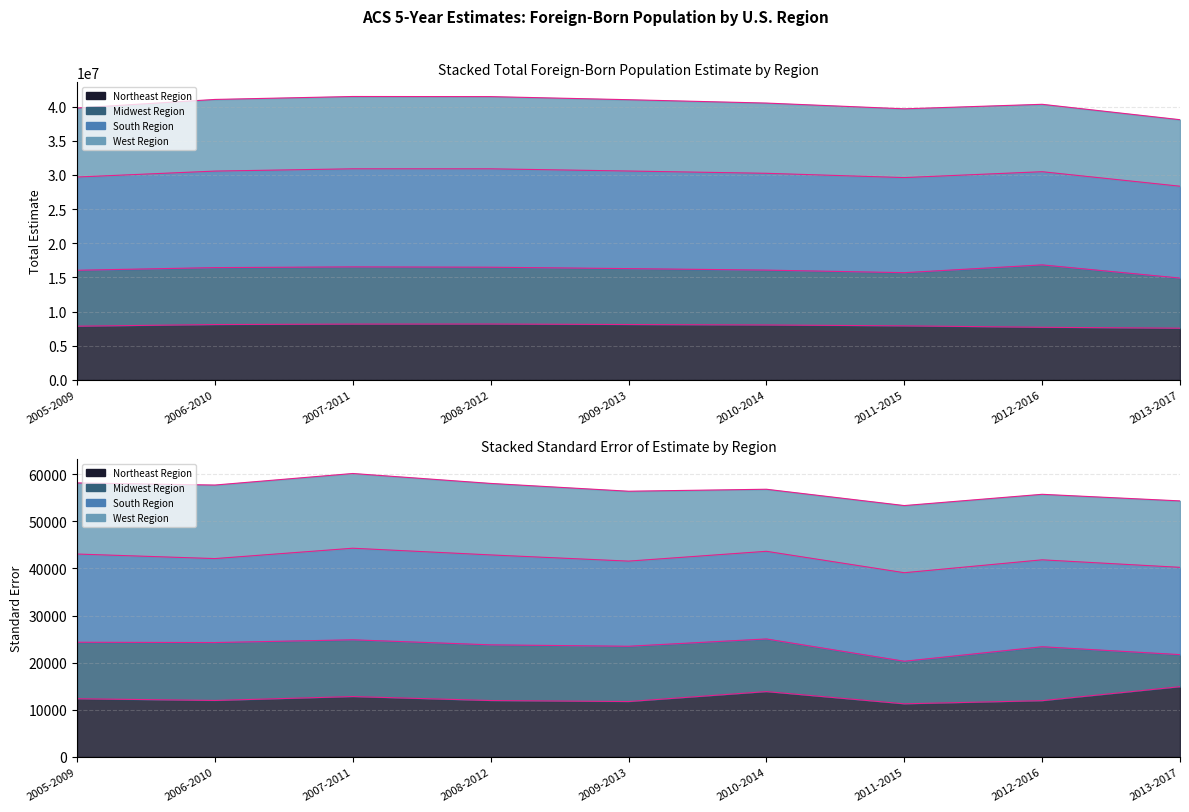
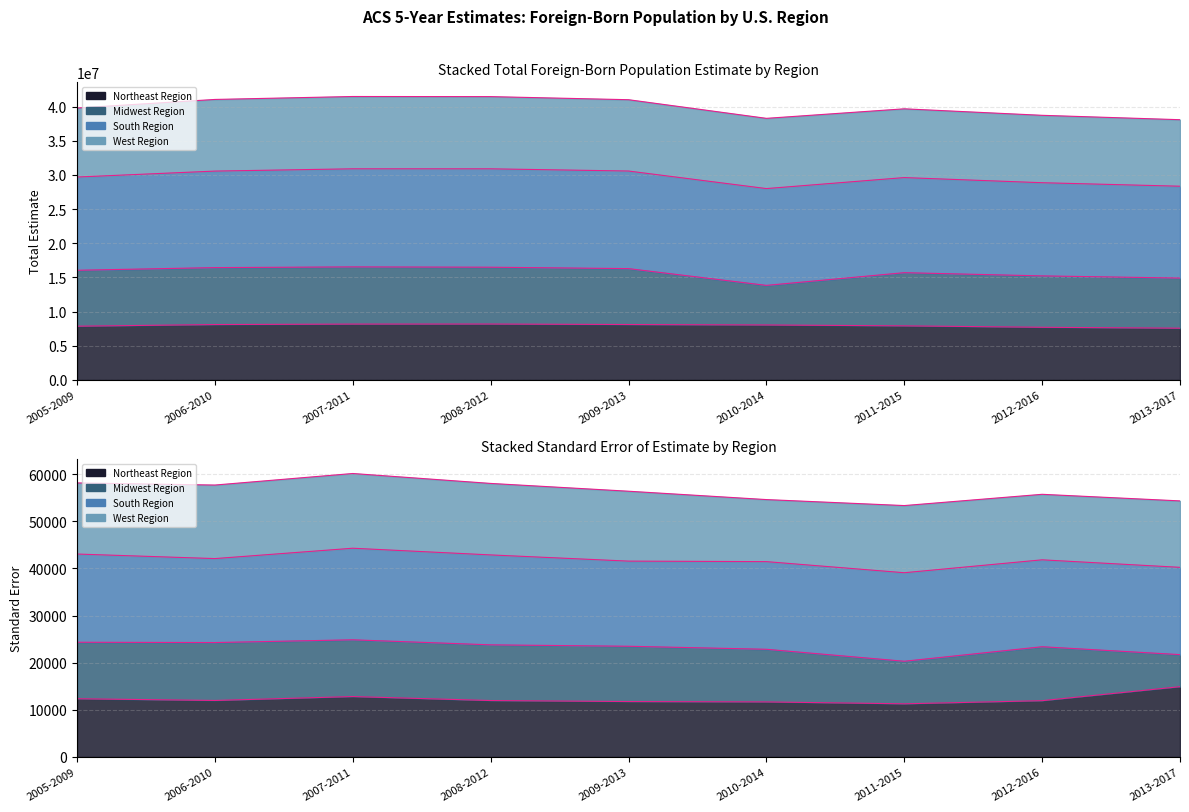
  {
    "Stacked Total Foreign-Born Population Estimate by Region": {
      "Northeast Region": {
        "2005-2009": 8000000,
        "2006-2010": 8000000,
        "2007-2011": 8000000,
        "2008-2012": 8000000,
        "2009-2013": 8000000,
        "2010-2014": 8000000,
        "2011-2015": 8000000,
        "2012-2016": 8000000,
        "2013-2017": 8000000
      },
      "Midwest Region": {
        "2005-2009": 8000000,
        "2006-2010": 8000000,
        "2007-2011": 8000000,
        "2008-2012": 8000000,
        "2009-2013": 8000000,
-       "2010-2014": 8000000,
+       "2010-2014": 6000000,
        "2011-2015": 8000000,
-       "2012-2016": 9000000,
+       "2012-2016": 8000000,
        "2013-2017": 7000000
      }
    },
    "Stacked Standard Error of Estimate by Region": {
      "Northeast Region": {
        "2005-2009": 12000,
        "2006-2010": 12000,
        "2007-2011": 13000,
        "2008-2012": 12000,
        "2009-2013": 12000,
-       "2010-2014": 14000,
+       "2010-2014": 12000,
        "2011-2015": 11000,
        "2012-2016": 12000,
        "2013-2017": 15000
      },
      "Midwest Region": {
        "2005-2009": 12000,
        "2006-2010": 12000,
        "2007-2011": 12000,
        "2008-2012": 12000,
        "2009-2013": 12000,
        "2010-2014": 11000,
        "2011-2015": 9000,
        "2012-2016": 11000,
        "2013-2017": 7000
      }
    }
  }
